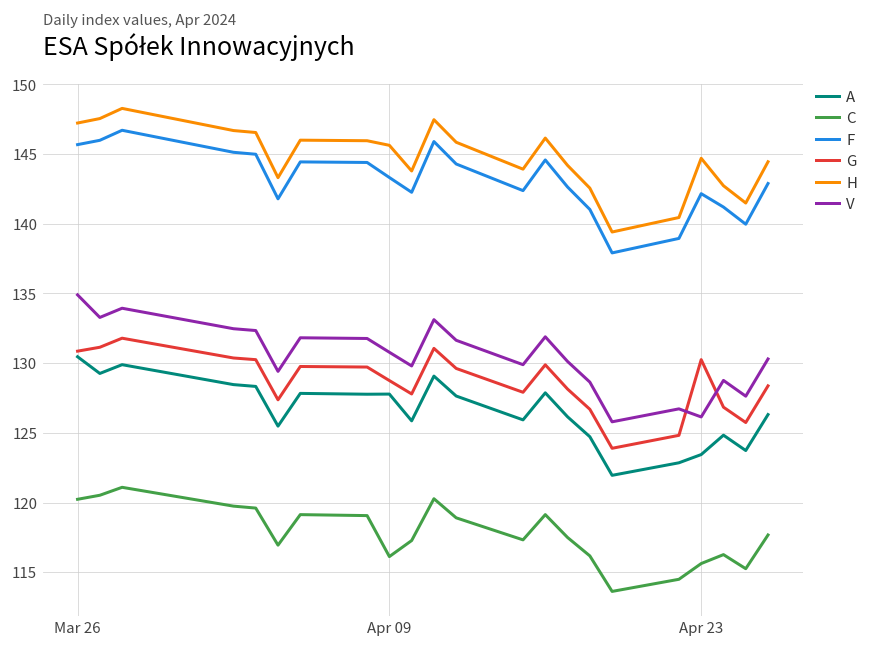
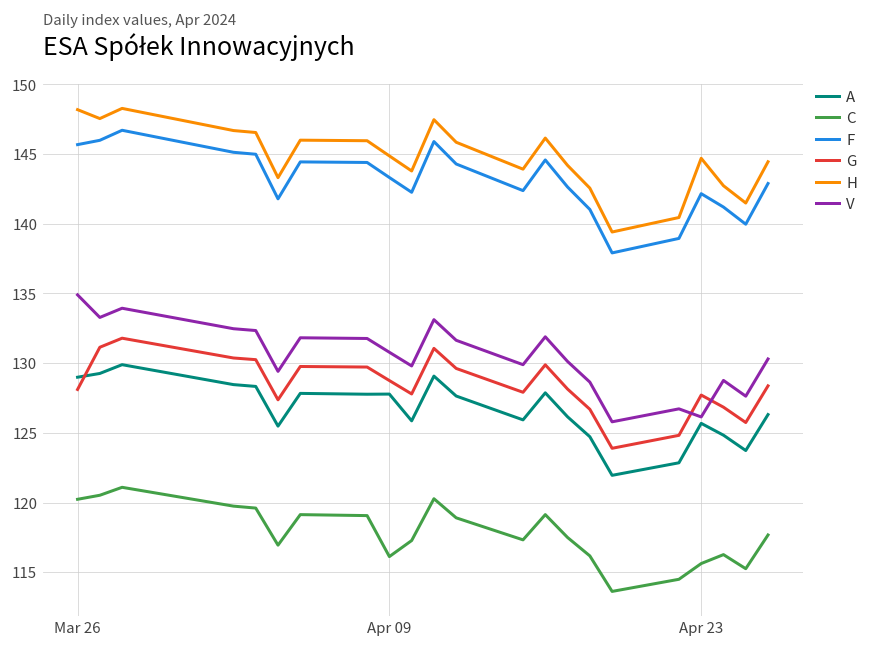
  {
    "A": {
-     "Mar 26": 130.5,
+     "Mar 26": 129.0,
      "Apr 09": 127.8,
-     "Apr 23": 123.4
+     "Apr 23": 125.7
    },
    "C": {
      "Mar 26": 120.2,
      "Apr 09": 116.1,
      "Apr 23": 115.6
    },
    "F": {
      "Mar 26": 145.7,
      "Apr 09": 143.3,
      "Apr 23": 142.2
    },
    "G": {
-     "Mar 26": 130.9,
+     "Mar 26": 128.1,
      "Apr 09": 128.8,
-     "Apr 23": 130.3
+     "Apr 23": 127.7
    },
    "H": {
-     "Mar 26": 147.2,
-     "Apr 09": 145.6,
+     "Mar 26": 148.2,
+     "Apr 09": 144.9,
      "Apr 23": 144.7
    },
    "V": {
      "Mar 26": 134.9,
      "Apr 09": 130.8,
      "Apr 23": 126.1
    }
  }
